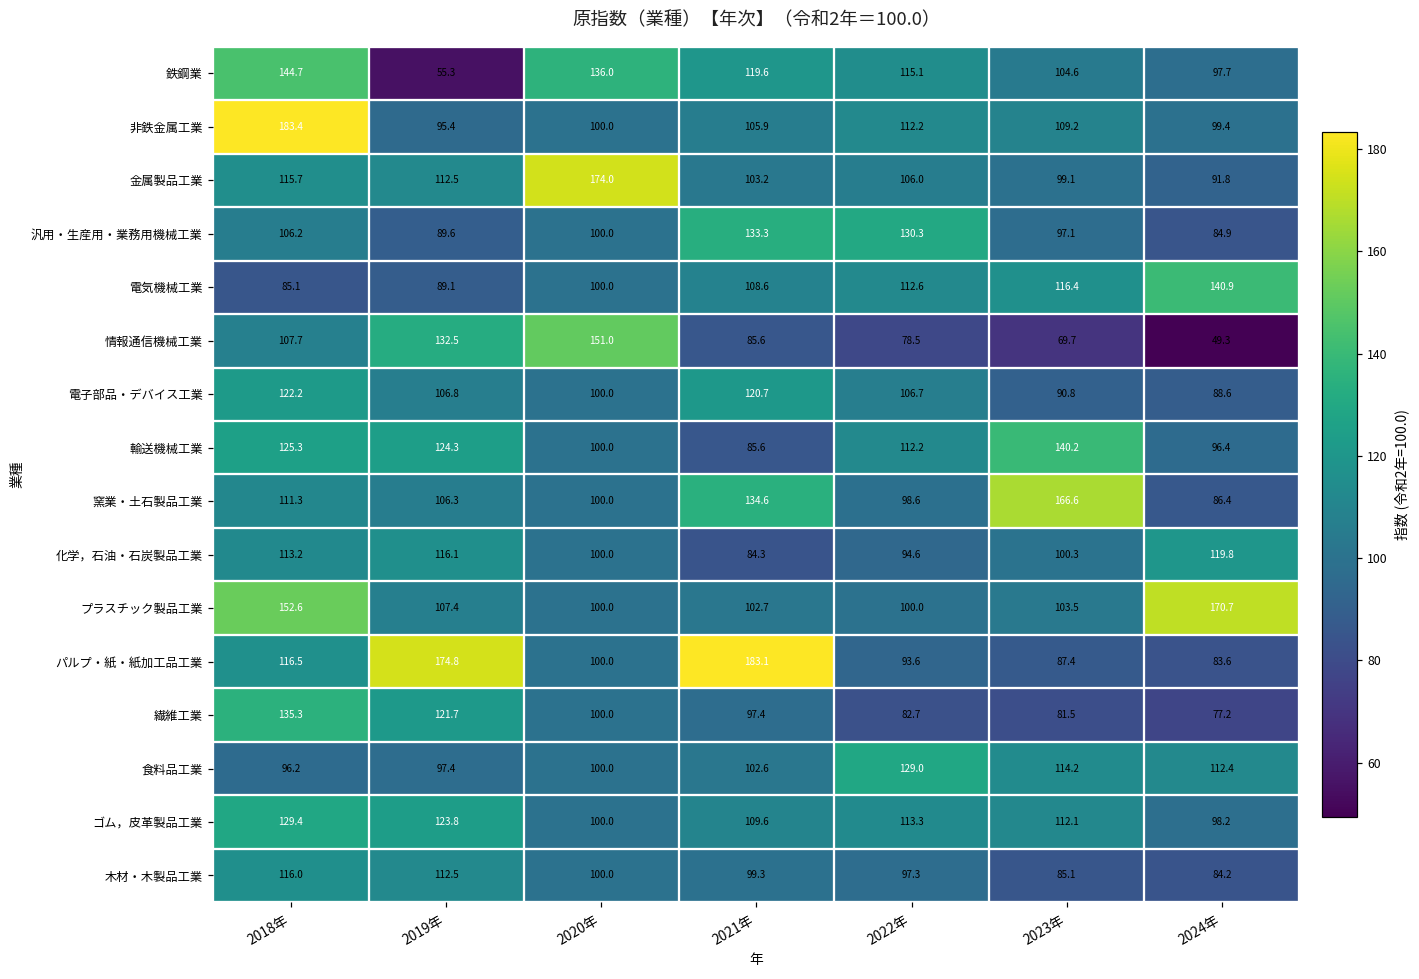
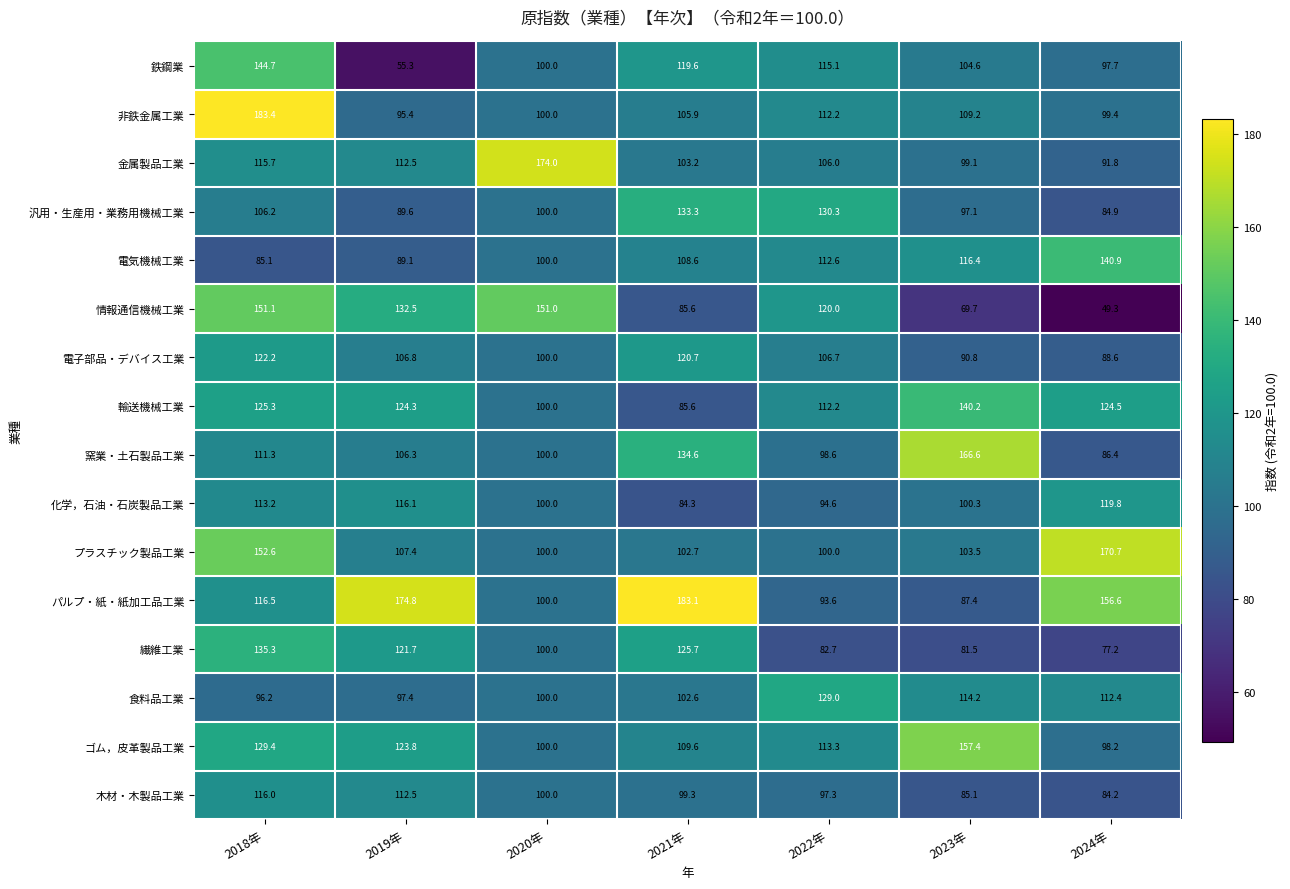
  {
    "鉄鋼業": {
      "2018年": 144.7,
      "2019年": 55.3,
-     "2020年": 136.0,
+     "2020年": 100.0,
      "2021年": 119.6,
      "2022年": 115.1,
      "2023年": 104.6,
      "2024年": 97.7
    },
    "非鉄金属工業": {
      "2018年": 183.4,
      "2019年": 95.4,
      "2020年": 100.0,
      "2021年": 105.9,
      "2022年": 112.2,
      "2023年": 109.2,
      "2024年": 99.4
    },
    "金属製品工業": {
      "2018年": 115.7,
      "2019年": 112.5,
      "2020年": 174.0,
      "2021年": 103.2,
      "2022年": 106.0,
      "2023年": 99.1,
      "2024年": 91.8
    },
    "汎用・生産用・業務用機械工業": {
      "2018年": 106.2,
      "2019年": 89.6,
      "2020年": 100.0,
      "2021年": 133.3,
      "2022年": 130.3,
      "2023年": 97.1,
      "2024年": 84.9
    },
    "電気機械工業": {
      "2018年": 85.1,
      "2019年": 89.1,
      "2020年": 100.0,
      "2021年": 108.6,
      "2022年": 112.6,
      "2023年": 116.4,
      "2024年": 140.9
    },
    "情報通信機械工業": {
-     "2018年": 107.7,
+     "2018年": 151.1,
      "2019年": 132.5,
      "2020年": 151.0,
      "2021年": 85.6,
-     "2022年": 78.5,
+     "2022年": 120.0,
      "2023年": 69.7,
      "2024年": 49.3
    },
    "電子部品・デバイス工業": {
      "2018年": 122.2,
      "2019年": 106.8,
      "2020年": 100.0,
      "2021年": 120.7,
      "2022年": 106.7,
      "2023年": 90.8,
      "2024年": 88.6
    },
    "輸送機械工業": {
      "2018年": 125.3,
      "2019年": 124.3,
      "2020年": 100.0,
      "2021年": 85.6,
      "2022年": 112.2,
      "2023年": 140.2,
-     "2024年": 96.4
+     "2024年": 124.5
    },
    "窯業・土石製品工業": {
      "2018年": 111.3,
      "2019年": 106.3,
      "2020年": 100.0,
      "2021年": 134.6,
      "2022年": 98.6,
      "2023年": 166.6,
      "2024年": 86.4
    },
    "化学，石油・石炭製品工業": {
      "2018年": 113.2,
      "2019年": 116.1,
      "2020年": 100.0,
      "2021年": 84.3,
      "2022年": 94.6,
      "2023年": 100.3,
      "2024年": 119.8
    },
    "プラスチック製品工業": {
      "2018年": 152.6,
      "2019年": 107.4,
      "2020年": 100.0,
      "2021年": 102.7,
      "2022年": 100.0,
      "2023年": 103.5,
      "2024年": 170.7
    },
    "パルプ・紙・紙加工品工業": {
      "2018年": 116.5,
      "2019年": 174.8,
      "2020年": 100.0,
      "2021年": 183.1,
      "2022年": 93.6,
      "2023年": 87.4,
-     "2024年": 83.6
+     "2024年": 156.6
    },
    "繊維工業": {
      "2018年": 135.3,
      "2019年": 121.7,
      "2020年": 100.0,
-     "2021年": 97.4,
+     "2021年": 125.7,
      "2022年": 82.7,
      "2023年": 81.5,
      "2024年": 77.2
    },
    "食料品工業": {
      "2018年": 96.2,
      "2019年": 97.4,
      "2020年": 100.0,
      "2021年": 102.6,
      "2022年": 129.0,
      "2023年": 114.2,
      "2024年": 112.4
    },
    "ゴム，皮革製品工業": {
      "2018年": 129.4,
      "2019年": 123.8,
      "2020年": 100.0,
      "2021年": 109.6,
      "2022年": 113.3,
-     "2023年": 112.1,
+     "2023年": 157.4,
      "2024年": 98.2
    },
    "木材・木製品工業": {
      "2018年": 116.0,
      "2019年": 112.5,
      "2020年": 100.0,
      "2021年": 99.3,
      "2022年": 97.3,
      "2023年": 85.1,
      "2024年": 84.2
    }
  }
